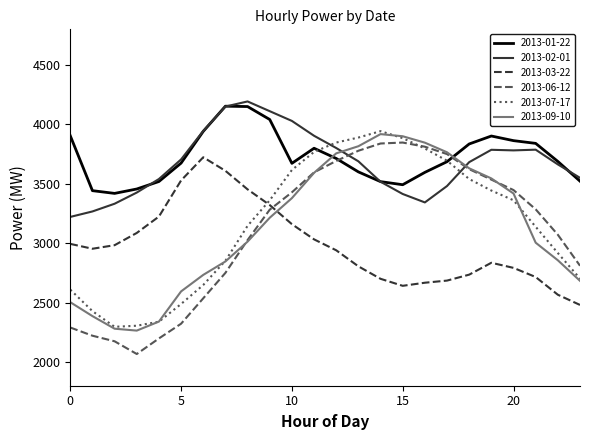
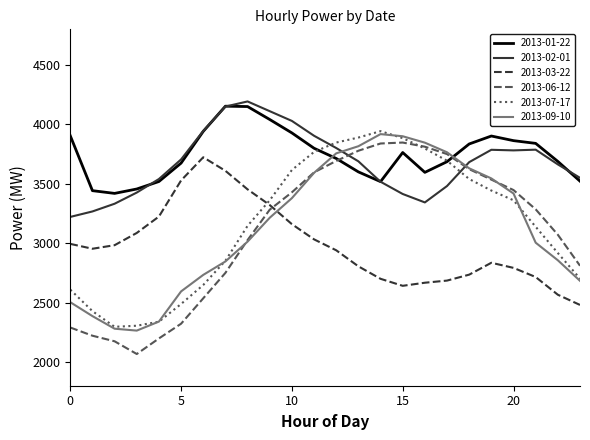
  {
    "2013-01-22": {
      "0": 3900,
      "5": 3670,
-     "10": 3670,
-     "15": 3490,
+     "10": 3930,
+     "15": 3760,
      "20": 3860
    }
  }
